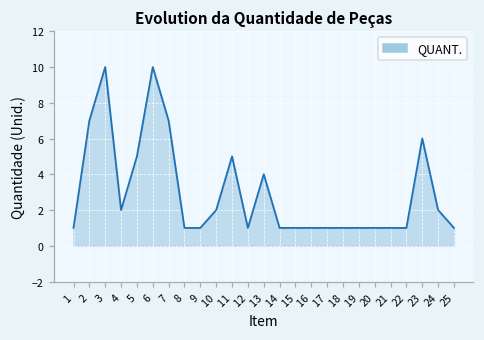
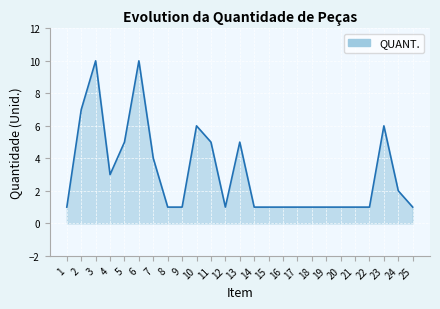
  {
    "1": 1,
    "2": 7,
    "3": 10,
-   "4": 2,
+   "4": 3,
    "5": 5,
    "6": 10,
-   "7": 7,
+   "7": 4,
    "8": 1,
    "9": 1,
-   "10": 2,
+   "10": 6,
    "11": 5,
    "12": 1,
-   "13": 4,
+   "13": 5,
    "14": 1,
    "15": 1,
    "16": 1,
    "17": 1,
    "18": 1,
    "19": 1,
    "20": 1,
    "21": 1,
    "22": 1,
    "23": 6,
    "24": 2,
    "25": 1
  }
